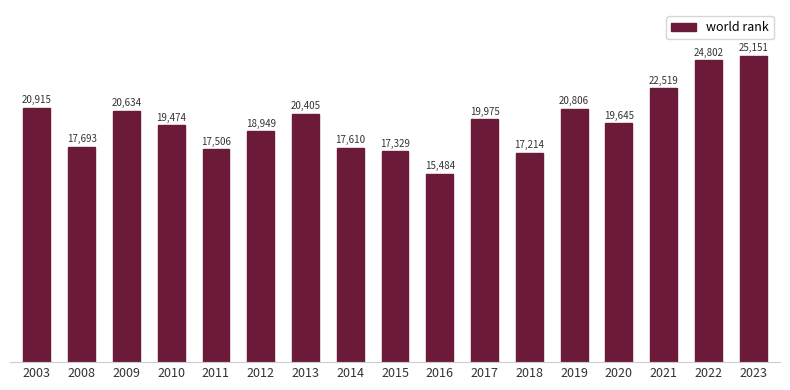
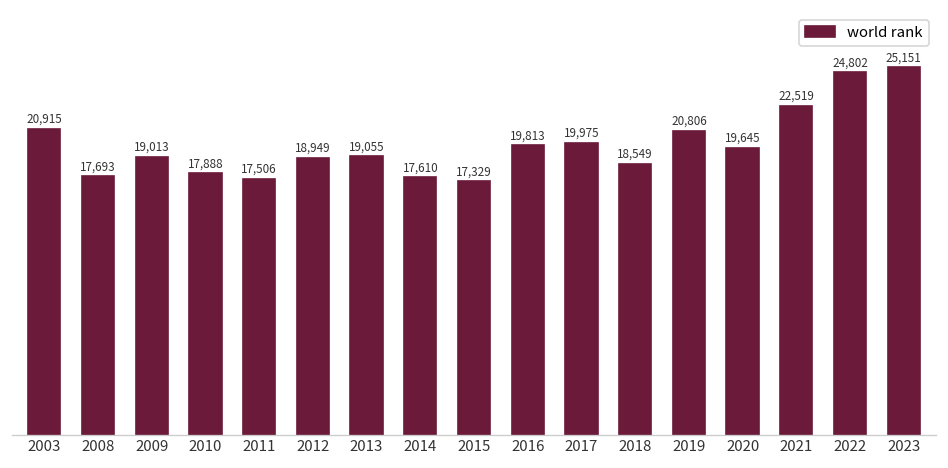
  {
    "2003": "20,915",
    "2008": "17,693",
-   "2009": "20,634",
-   "2010": "19,474",
+   "2009": "19,013",
+   "2010": "17,888",
    "2011": "17,506",
    "2012": "18,949",
-   "2013": "20,405",
+   "2013": "19,055",
    "2014": "17,610",
    "2015": "17,329",
-   "2016": "15,484",
+   "2016": "19,813",
    "2017": "19,975",
-   "2018": "17,214",
+   "2018": "18,549",
    "2019": "20,806",
    "2020": "19,645",
    "2021": "22,519",
    "2022": "24,802",
    "2023": "25,151"
  }
